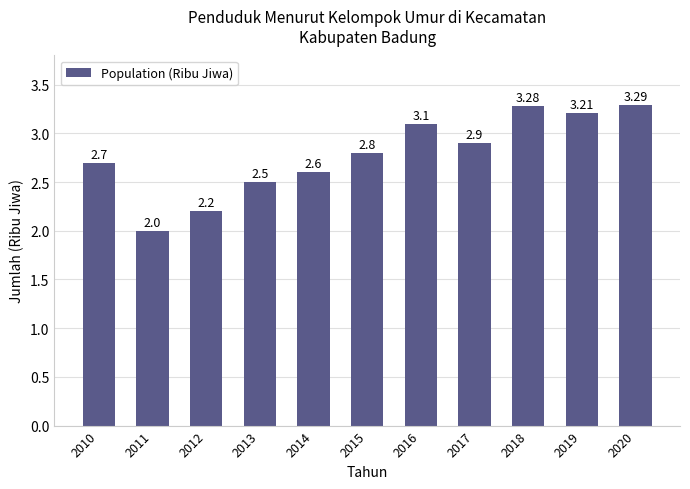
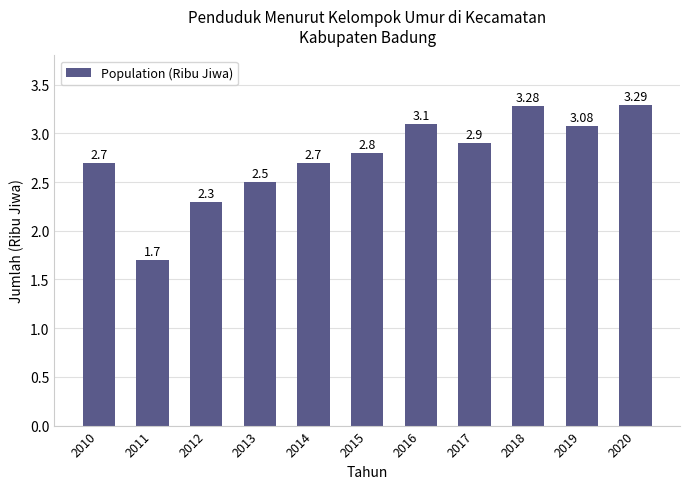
  {
    "2010": 2.7,
-   "2011": 2.0,
-   "2012": 2.2,
+   "2011": 1.7,
+   "2012": 2.3,
    "2013": 2.5,
-   "2014": 2.6,
+   "2014": 2.7,
    "2015": 2.8,
    "2016": 3.1,
    "2017": 2.9,
    "2018": 3.28,
-   "2019": 3.21,
+   "2019": 3.08,
    "2020": 3.29
  }
